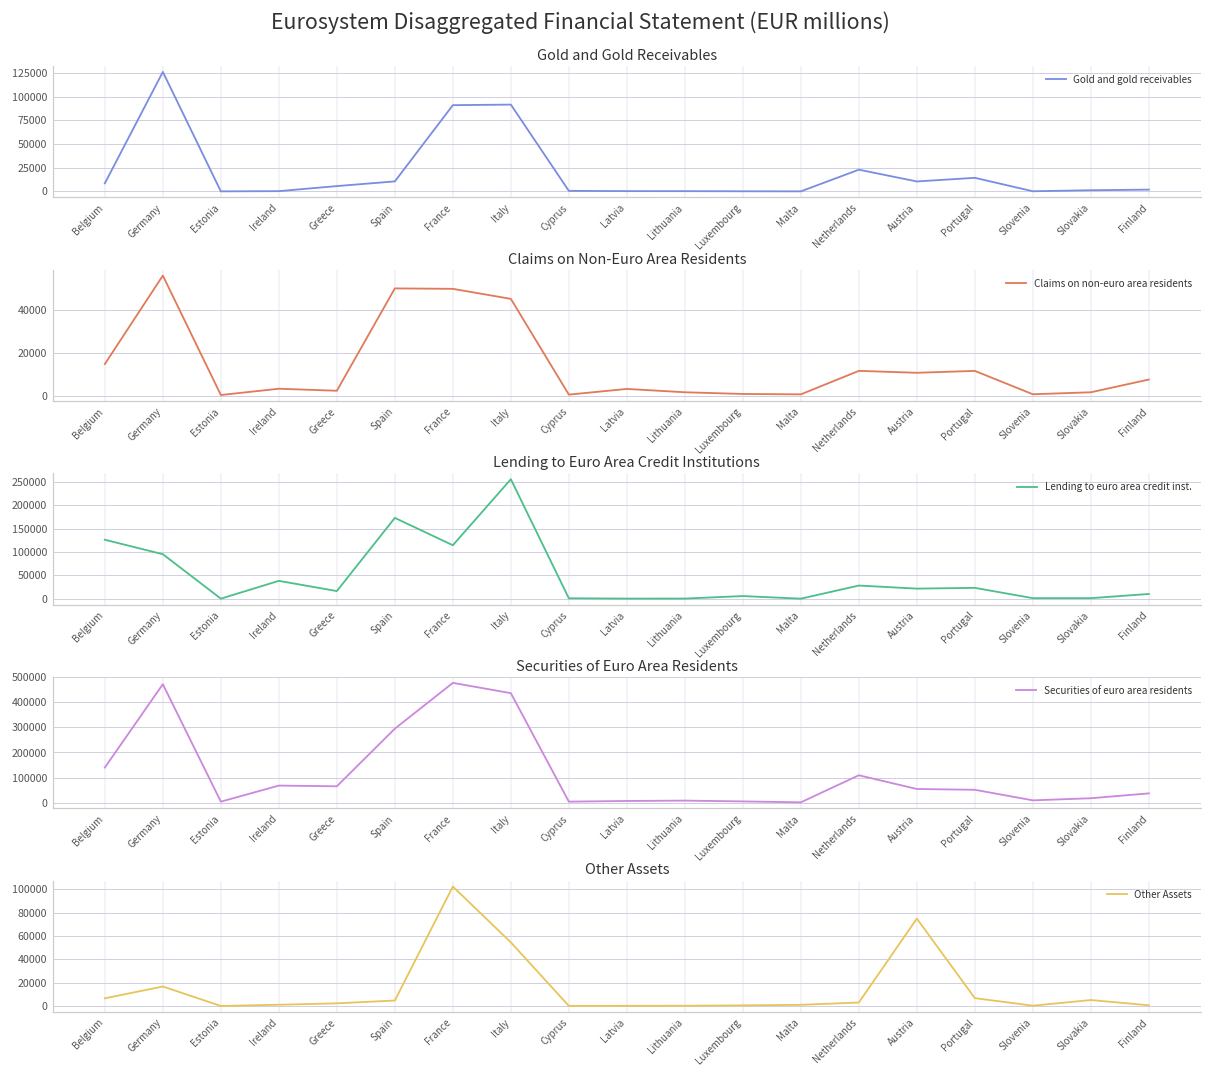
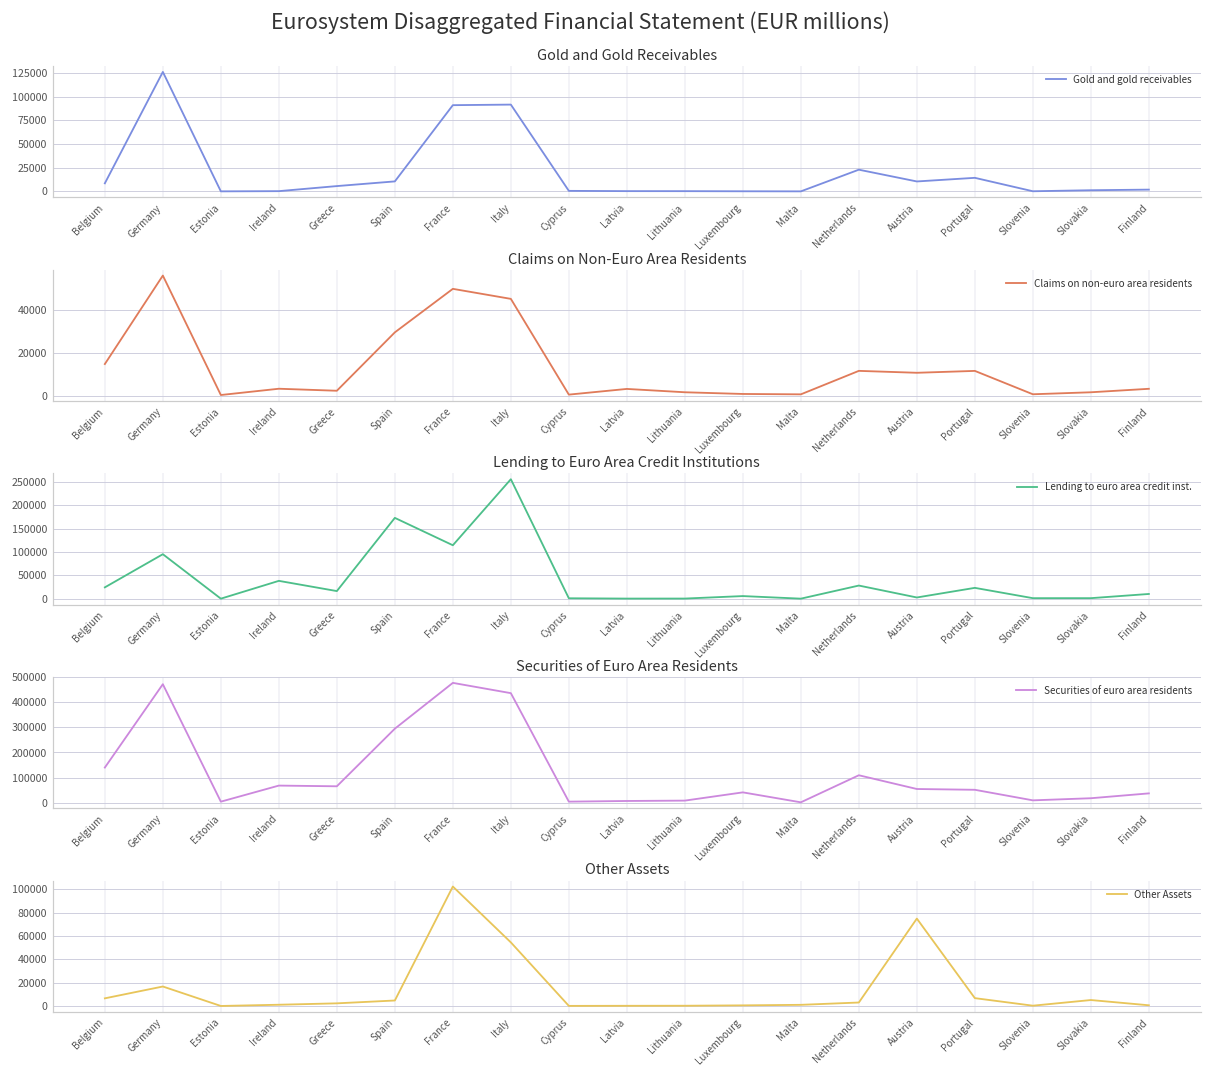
  {
    "Gold and Gold Receivables": {
      "Belgium": 10000,
      "Germany": 130000,
      "Estonia": 0,
      "Ireland": 0,
      "Greece": 10000,
      "Spain": 10000,
      "France": 90000,
      "Italy": 90000,
      "Cyprus": 0,
      "Latvia": 0,
      "Lithuania": 0,
      "Luxembourg": 0,
      "Malta": 0,
      "Netherlands": 20000,
      "Austria": 10000,
      "Portugal": 10000,
      "Slovenia": 0,
      "Slovakia": 0,
      "Finland": 0
    },
    "Claims on Non-Euro Area Residents": {
      "Belgium": 15000,
      "Germany": 56000,
      "Estonia": 0,
      "Ireland": 3000,
      "Greece": 2000,
-     "Spain": 50000,
+     "Spain": 29000,
      "France": 50000,
      "Italy": 45000,
      "Cyprus": 0,
      "Latvia": 3000,
      "Lithuania": 2000,
      "Luxembourg": 1000,
      "Malta": 1000,
      "Netherlands": 12000,
      "Austria": 11000,
      "Portugal": 12000,
      "Slovenia": 1000,
      "Slovakia": 2000,
-     "Finland": 7000
+     "Finland": 3000
    },
    "Lending to Euro Area Credit Institutions": {
-     "Belgium": 130000,
+     "Belgium": 20000,
      "Germany": 100000,
      "Estonia": 0,
      "Ireland": 40000,
      "Greece": 20000,
      "Spain": 170000,
      "France": 110000,
      "Italy": 260000,
      "Cyprus": 0,
      "Latvia": 0,
      "Lithuania": 0,
      "Luxembourg": 10000,
      "Malta": 0,
      "Netherlands": 30000,
-     "Austria": 20000,
+     "Austria": 0,
      "Portugal": 20000,
      "Slovenia": 0,
      "Slovakia": 0,
      "Finland": 10000
    },
    "Securities of Euro Area Residents": {
      "Belgium": 140000,
      "Germany": 470000,
      "Estonia": 0,
      "Ireland": 70000,
      "Greece": 70000,
      "Spain": 290000,
      "France": 480000,
      "Italy": 440000,
      "Cyprus": 0,
      "Latvia": 10000,
      "Lithuania": 10000,
-     "Luxembourg": 10000,
+     "Luxembourg": 40000,
      "Malta": 0,
      "Netherlands": 110000,
      "Austria": 50000,
      "Portugal": 50000,
      "Slovenia": 10000,
      "Slovakia": 20000,
      "Finland": 40000
    },
    "Other Assets": {
      "Belgium": 7000,
      "Germany": 17000,
      "Estonia": 0,
      "Ireland": 1000,
      "Greece": 2000,
      "Spain": 5000,
      "France": 102000,
      "Italy": 55000,
      "Cyprus": 0,
      "Latvia": 0,
      "Lithuania": 0,
      "Luxembourg": 1000,
      "Malta": 1000,
      "Netherlands": 3000,
      "Austria": 75000,
      "Portugal": 7000,
      "Slovenia": 0,
      "Slovakia": 5000,
      "Finland": 1000
    }
  }
